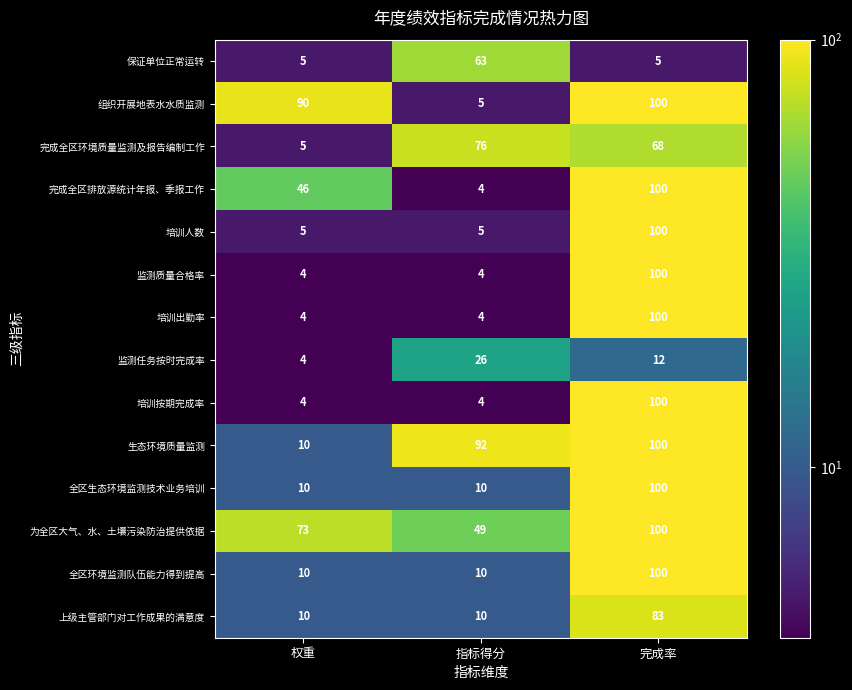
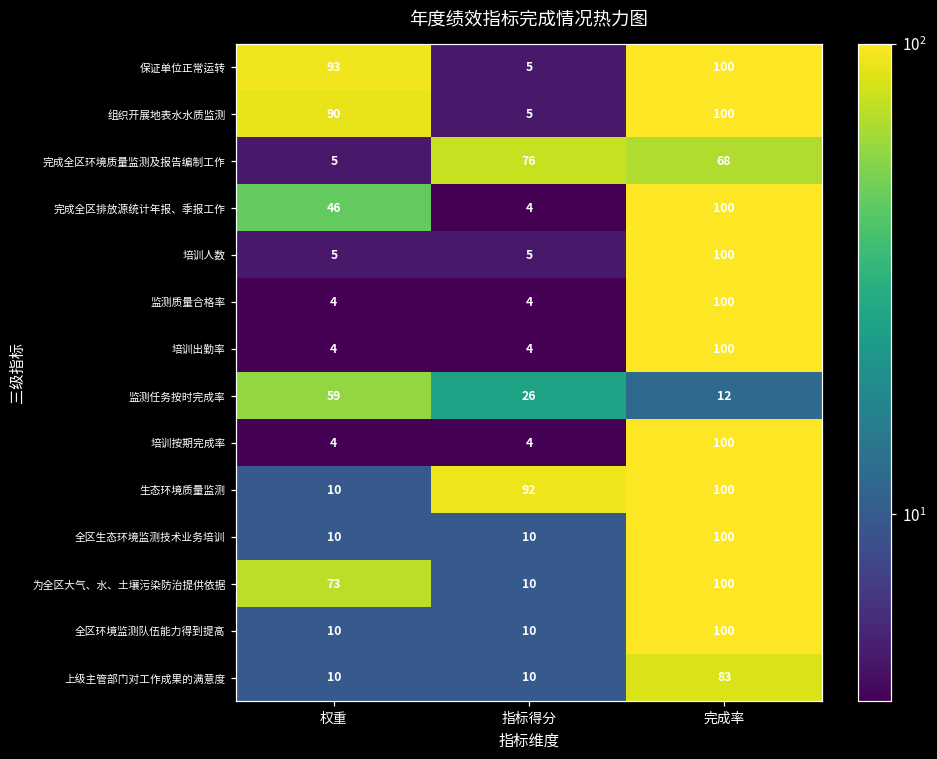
  {
    "保证单位正常运转": {
-     "权重": 5,
-     "指标得分": 63,
-     "完成率": 5
+     "权重": 93,
+     "指标得分": 5,
+     "完成率": 100
    },
    "组织开展地表水水质监测": {
      "权重": 90,
      "指标得分": 5,
      "完成率": 100
    },
    "完成全区环境质量监测及报告编制工作": {
      "权重": 5,
      "指标得分": 76,
      "完成率": 68
    },
    "完成全区排放源统计年报、季报工作": {
      "权重": 46,
      "指标得分": 4,
      "完成率": 100
    },
    "培训人数": {
      "权重": 5,
      "指标得分": 5,
      "完成率": 100
    },
    "监测质量合格率": {
      "权重": 4,
      "指标得分": 4,
      "完成率": 100
    },
    "培训出勤率": {
      "权重": 4,
      "指标得分": 4,
      "完成率": 100
    },
    "监测任务按时完成率": {
-     "权重": 4,
+     "权重": 59,
      "指标得分": 26,
      "完成率": 12
    },
    "培训按期完成率": {
      "权重": 4,
      "指标得分": 4,
      "完成率": 100
    },
    "生态环境质量监测": {
      "权重": 10,
      "指标得分": 92,
      "完成率": 100
    },
    "全区生态环境监测技术业务培训": {
      "权重": 10,
      "指标得分": 10,
      "完成率": 100
    },
    "为全区大气、水、土壤污染防治提供依据": {
      "权重": 73,
-     "指标得分": 49,
+     "指标得分": 10,
      "完成率": 100
    },
    "全区环境监测队伍能力得到提高": {
      "权重": 10,
      "指标得分": 10,
      "完成率": 100
    },
    "上级主管部门对工作成果的满意度": {
      "权重": 10,
      "指标得分": 10,
      "完成率": 83
    }
  }
